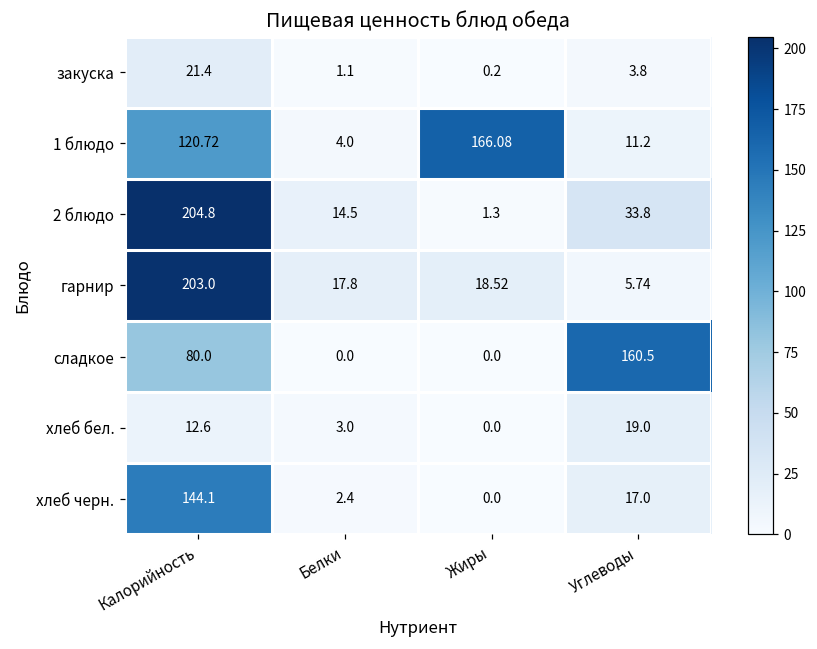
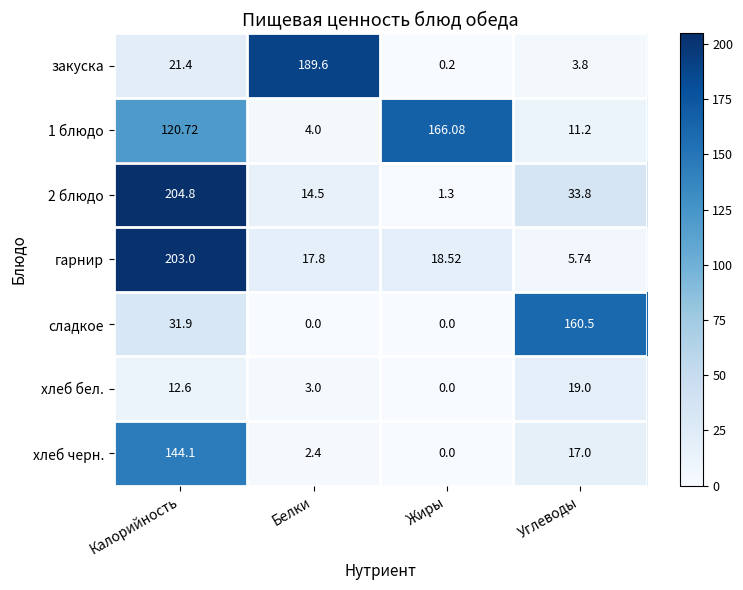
  {
    "закуска": {
      "Калорийность": 21.4,
-     "Белки": 1.1,
+     "Белки": 189.6,
      "Жиры": 0.2,
      "Углеводы": 3.8
    },
    "1 блюдо": {
      "Калорийность": 120.72,
      "Белки": 4.0,
      "Жиры": 166.08,
      "Углеводы": 11.2
    },
    "2 блюдо": {
      "Калорийность": 204.8,
      "Белки": 14.5,
      "Жиры": 1.3,
      "Углеводы": 33.8
    },
    "гарнир": {
      "Калорийность": 203.0,
      "Белки": 17.8,
      "Жиры": 18.52,
      "Углеводы": 5.74
    },
    "сладкое": {
-     "Калорийность": 80.0,
+     "Калорийность": 31.9,
      "Белки": 0.0,
      "Жиры": 0.0,
      "Углеводы": 160.5
    },
    "хлеб бел.": {
      "Калорийность": 12.6,
      "Белки": 3.0,
      "Жиры": 0.0,
      "Углеводы": 19.0
    },
    "хлеб черн.": {
      "Калорийность": 144.1,
      "Белки": 2.4,
      "Жиры": 0.0,
      "Углеводы": 17.0
    }
  }
